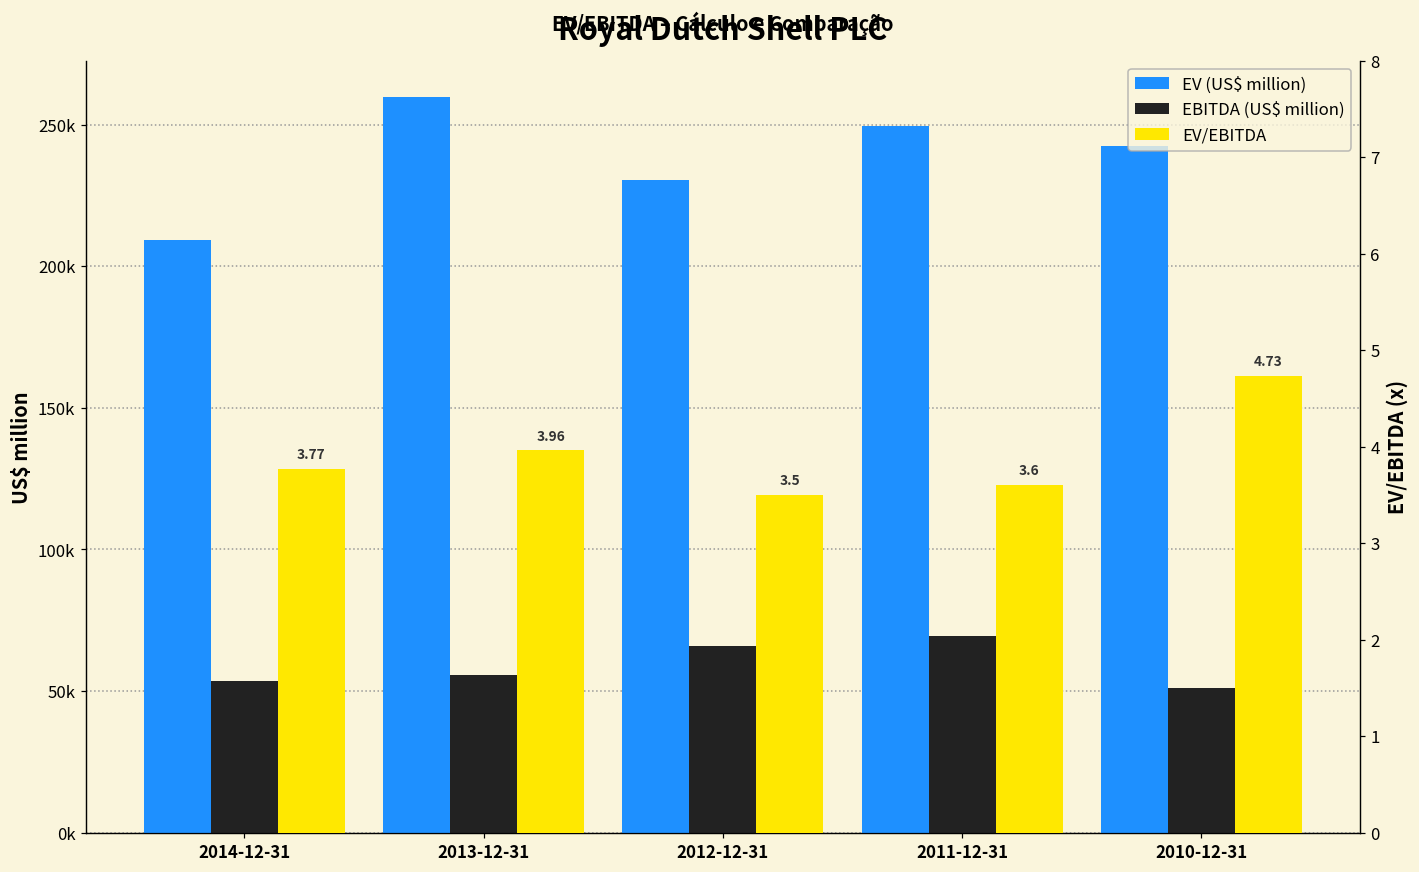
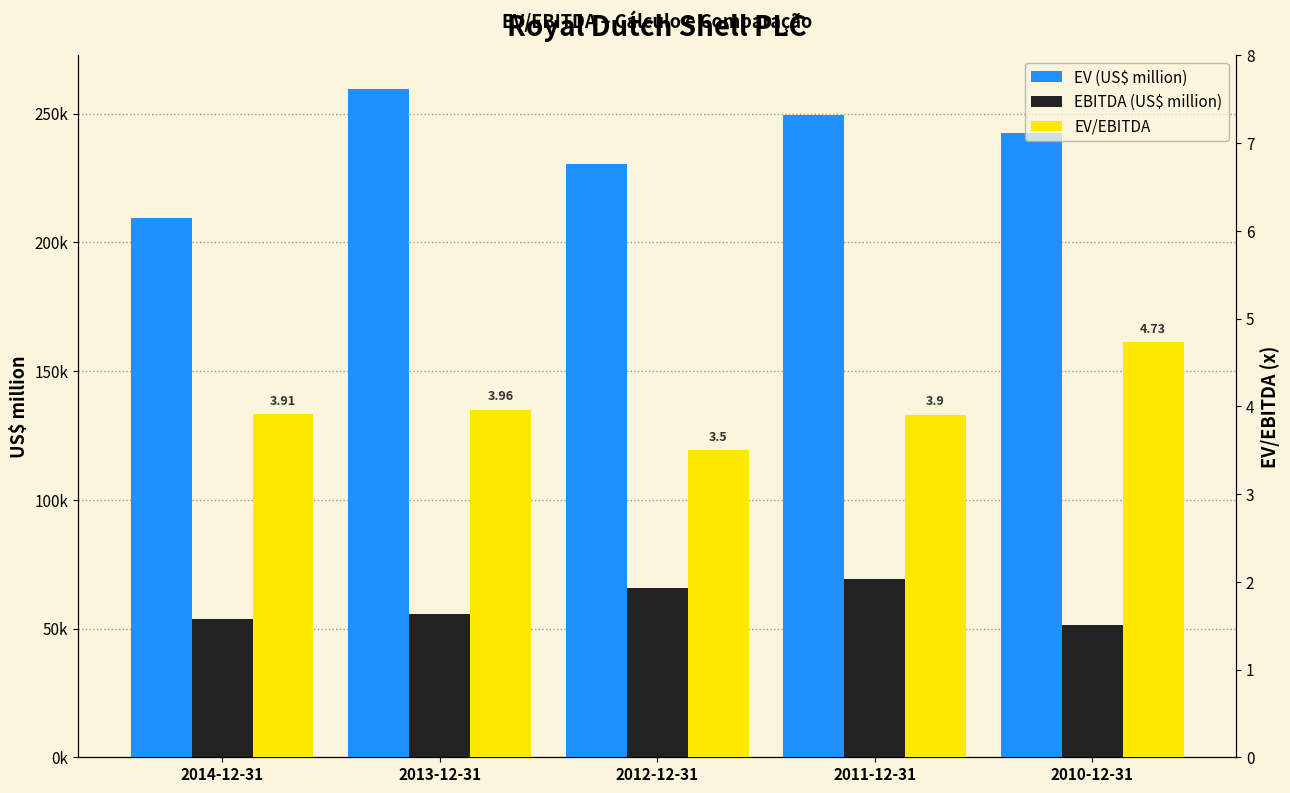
  {
    "EV/EBITDA": {
-     "2014-12-31": 3.77,
+     "2014-12-31": 3.91,
      "2013-12-31": 3.96,
      "2012-12-31": 3.5,
-     "2011-12-31": 3.6,
+     "2011-12-31": 3.9,
      "2010-12-31": 4.73
    }
  }
